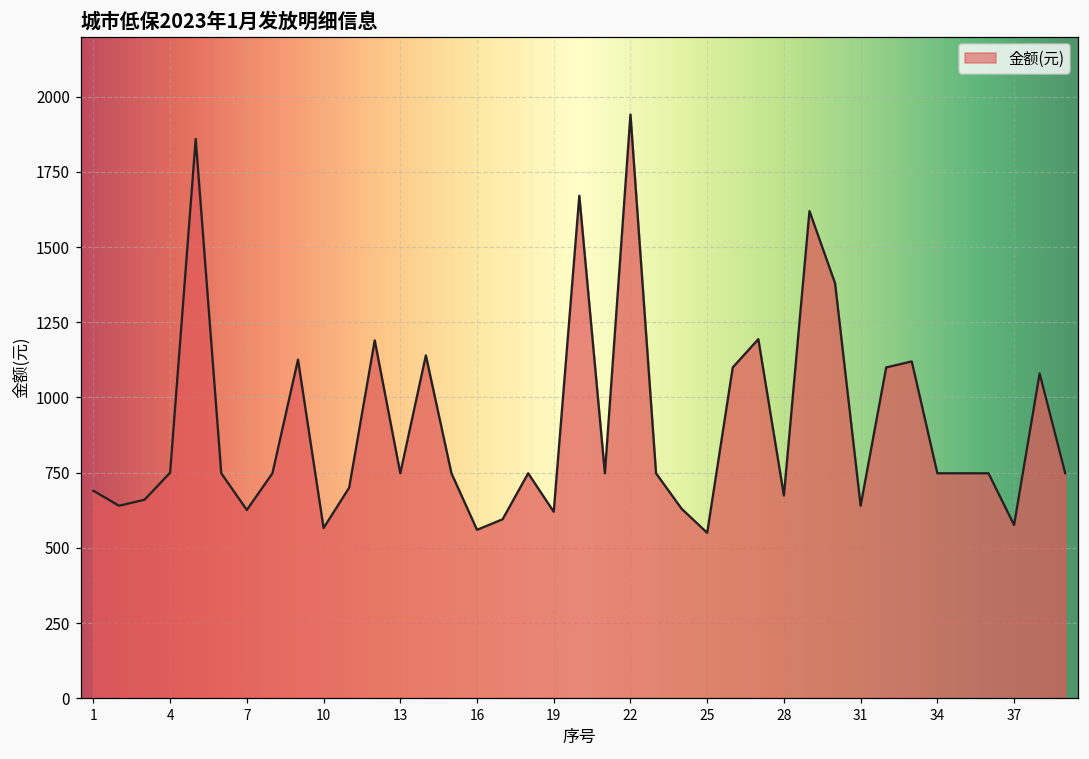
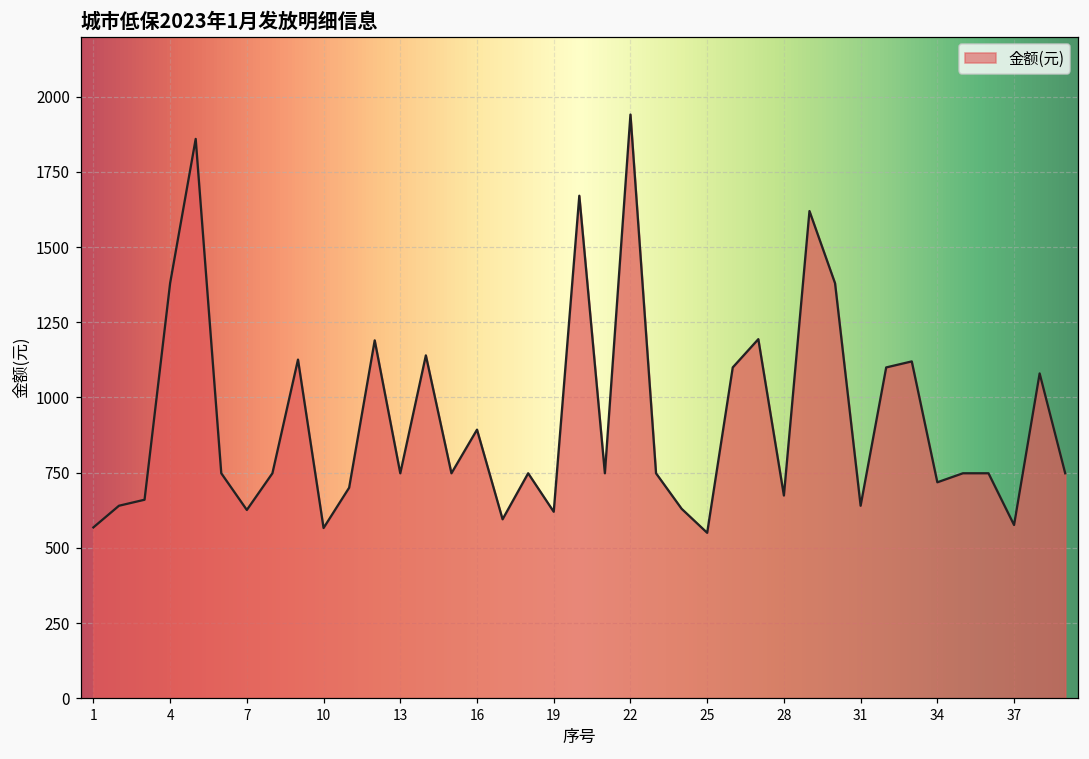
  {
-   "1": 690,
-   "4": 750,
+   "1": 570,
+   "4": 1380,
    "7": 630,
    "10": 570,
    "13": 750,
-   "16": 560,
+   "16": 890,
    "19": 620,
    "22": 1940,
    "25": 550,
    "28": 670,
    "31": 640,
-   "34": 750,
+   "34": 720,
    "37": 580
  }
